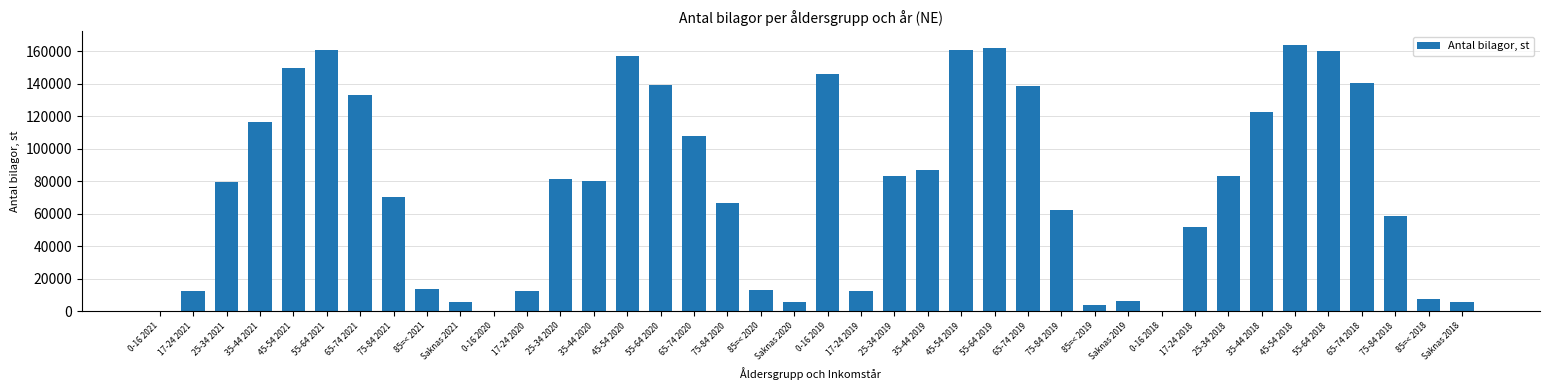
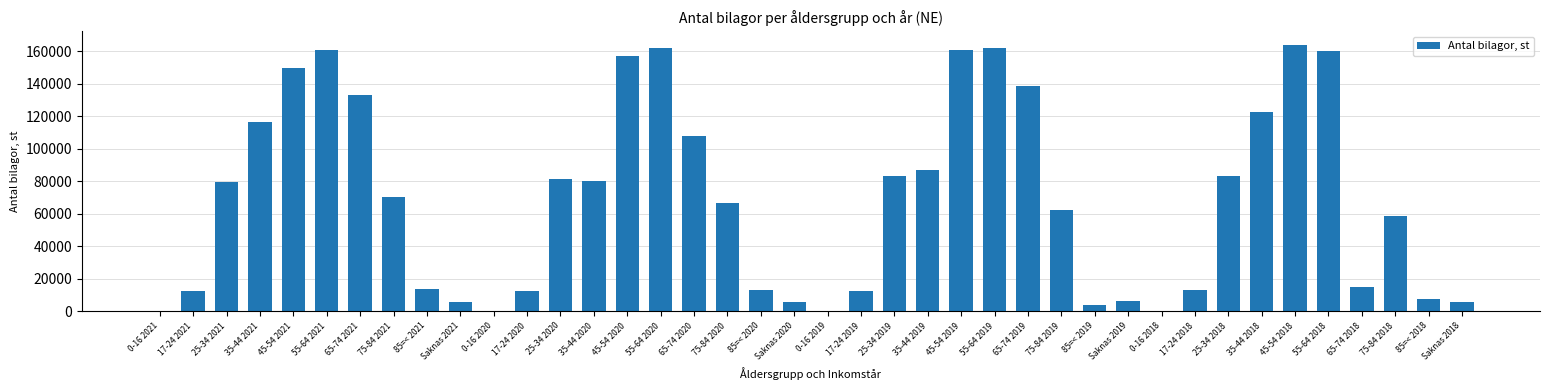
  {
    "17-24 2021": 13000,
    "25-34 2021": 80000,
    "35-44 2021": 116000,
    "45-54 2021": 150000,
    "55-64 2021": 161000,
    "65-74 2021": 133000,
    "75-84 2021": 70000,
    "85=< 2021": 14000,
    "Saknas 2021": 6000,
    "17-24 2020": 12000,
    "25-34 2020": 82000,
    "35-44 2020": 80000,
    "45-54 2020": 157000,
-   "55-64 2020": 139000,
+   "55-64 2020": 162000,
    "65-74 2020": 108000,
    "75-84 2020": 67000,
    "85=< 2020": 13000,
    "Saknas 2020": 6000,
-   "0-16 2019": 146000,
+   "0-16 2019": 0,
    "17-24 2019": 13000,
    "25-34 2019": 83000,
    "35-44 2019": 87000,
    "45-54 2019": 161000,
    "55-64 2019": 162000,
    "65-74 2019": 139000,
    "75-84 2019": 63000,
    "85=< 2019": 4000,
    "Saknas 2019": 6000,
-   "17-24 2018": 52000,
+   "17-24 2018": 13000,
    "25-34 2018": 83000,
    "35-44 2018": 123000,
    "45-54 2018": 164000,
    "55-64 2018": 160000,
-   "65-74 2018": 141000,
+   "65-74 2018": 15000,
    "75-84 2018": 58000,
    "85=< 2018": 7000,
    "Saknas 2018": 6000
  }
